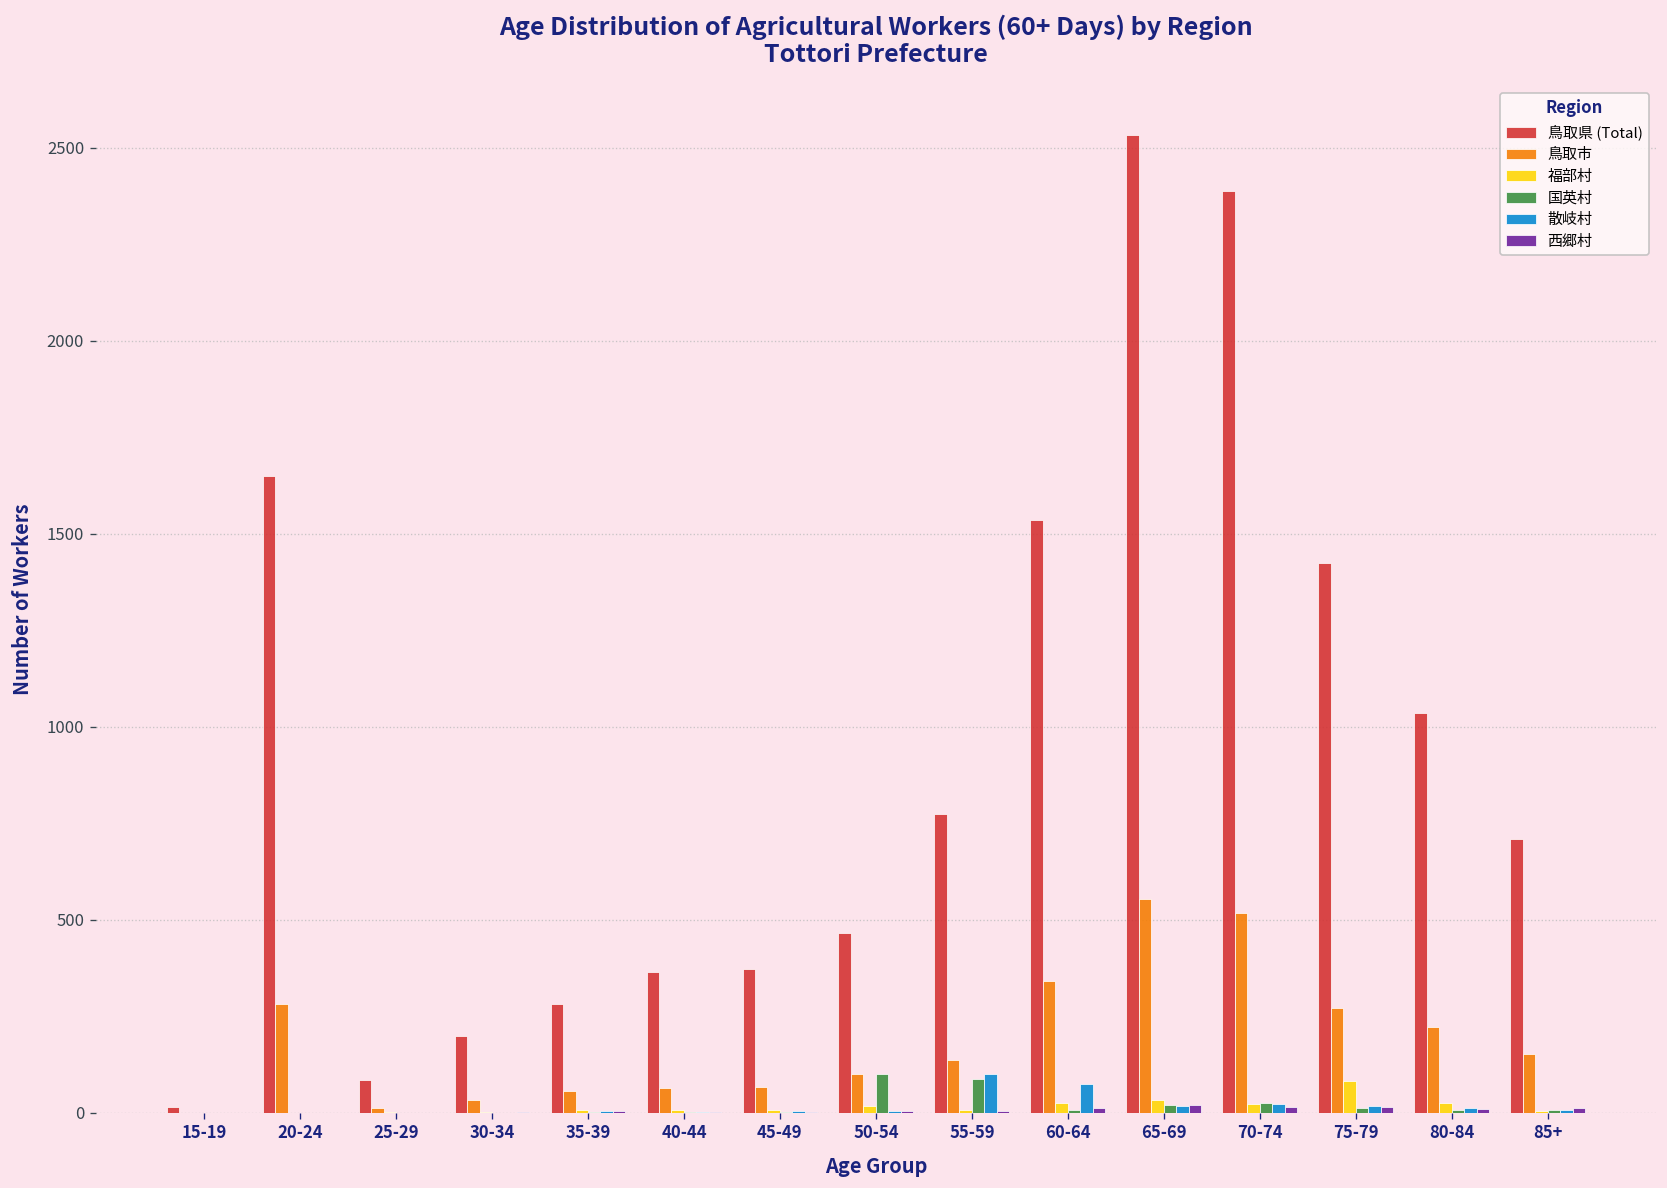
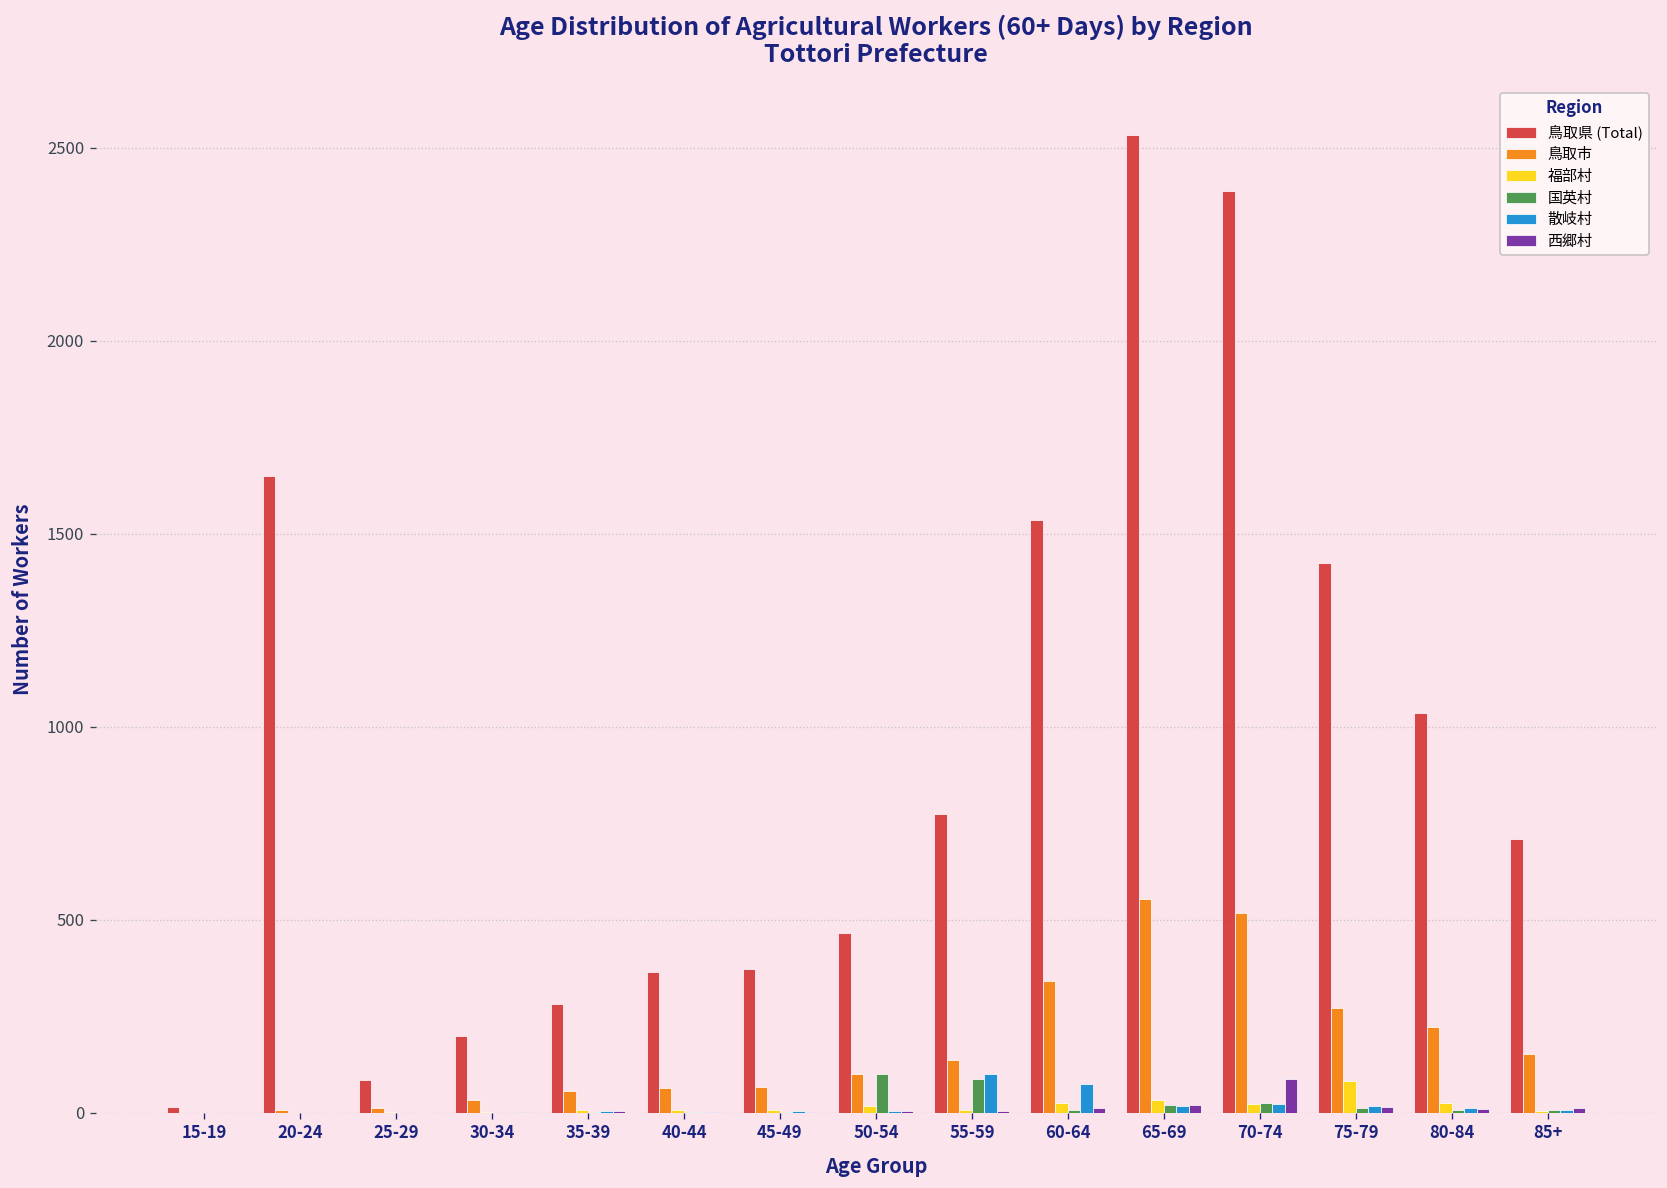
  {
    "鳥取県 (Total)": {
      "15-19": 10,
      "20-24": 1650,
      "25-29": 80,
      "30-34": 200,
      "35-39": 280,
      "40-44": 370,
      "45-49": 370,
      "50-54": 470,
      "55-59": 770,
      "60-64": 1540,
      "65-69": 2530,
      "70-74": 2390,
      "75-79": 1430,
      "80-84": 1040,
      "85+": 710
    },
    "鳥取市": {
      "15-19": 0,
-     "20-24": 280,
+     "20-24": 10,
      "25-29": 10,
      "30-34": 30,
      "35-39": 60,
      "40-44": 60,
      "45-49": 70,
      "50-54": 100,
      "55-59": 140,
      "60-64": 340,
      "65-69": 550,
      "70-74": 520,
      "75-79": 270,
      "80-84": 220,
      "85+": 150
    },
    "福部村": {
      "15-19": 0,
      "20-24": 0,
      "50-54": 20,
      "60-64": 20,
      "65-69": 30,
      "70-74": 20,
      "75-79": 80,
      "80-84": 20
    },
    "国英村": {
      "15-19": 0,
      "20-24": 0,
      "25-29": 0,
      "30-34": 0,
      "50-54": 100,
      "55-59": 90,
      "60-64": 10,
      "65-69": 20,
      "70-74": 20,
      "75-79": 10,
      "85+": 10
    },
    "散岐村": {
      "15-19": 0,
      "20-24": 0,
      "25-29": 0,
      "30-34": 0,
      "55-59": 100,
      "60-64": 70,
      "65-69": 20,
      "70-74": 20,
      "75-79": 20,
      "80-84": 10
    },
    "西郷村": {
      "15-19": 0,
      "20-24": 0,
      "25-29": 0,
      "60-64": 10,
      "65-69": 20,
-     "70-74": 20,
+     "70-74": 90,
      "75-79": 10,
      "80-84": 10,
      "85+": 10
    }
  }
